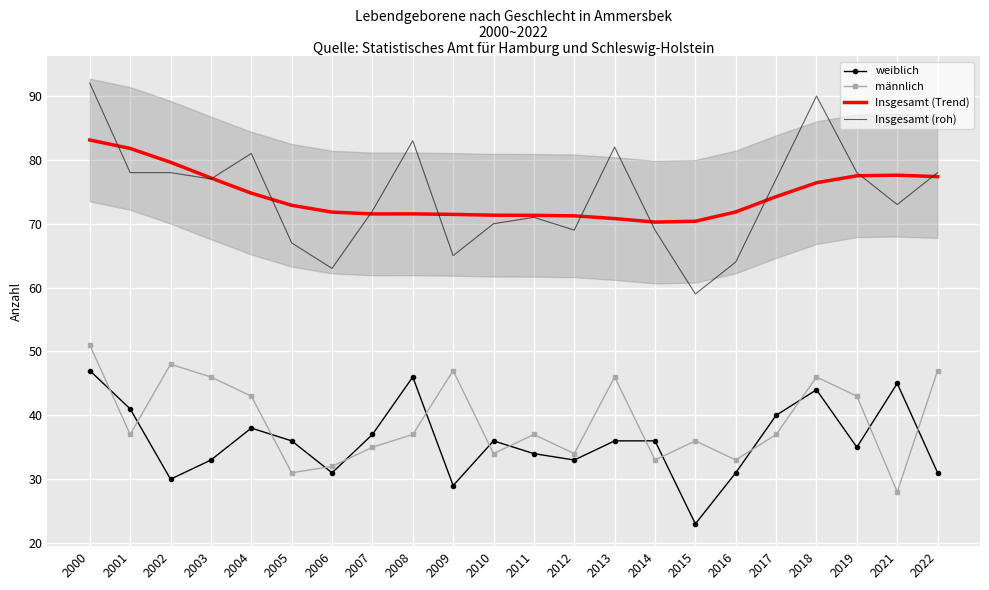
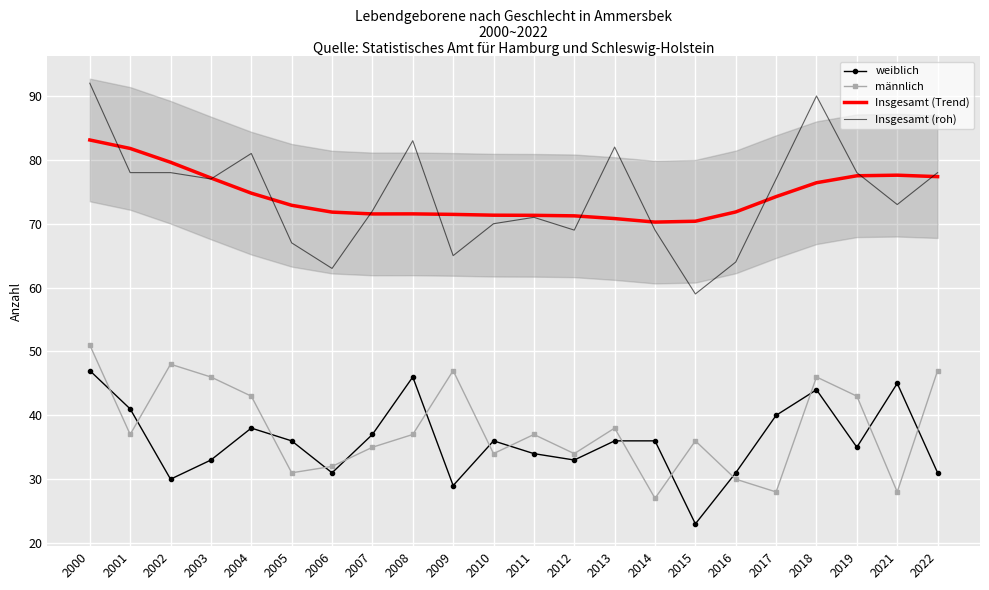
  {
    "männlich": {
      "2000": 51,
      "2001": 37,
      "2002": 48,
      "2003": 46,
      "2004": 43,
      "2005": 31,
      "2006": 32,
      "2007": 35,
      "2008": 37,
      "2009": 47,
      "2010": 34,
      "2011": 37,
      "2012": 34,
-     "2013": 46,
-     "2014": 33,
+     "2013": 38,
+     "2014": 27,
      "2015": 36,
-     "2016": 33,
-     "2017": 37,
+     "2016": 30,
+     "2017": 28,
      "2018": 46,
      "2019": 43,
      "2021": 28,
      "2022": 47
    },
    "Insgesamt (Trend)": {
      "2000": 83,
      "2001": 82,
      "2002": 80,
      "2004": 75,
      "2005": 73,
      "2006": 72,
      "2007": 72,
      "2008": 72,
      "2009": 71,
      "2010": 71,
      "2012": 71,
      "2013": 71,
      "2014": 70,
      "2015": 70,
      "2016": 72,
      "2017": 74,
      "2018": 76,
      "2019": 78,
      "2021": 78,
      "2022": 77
    }
  }
